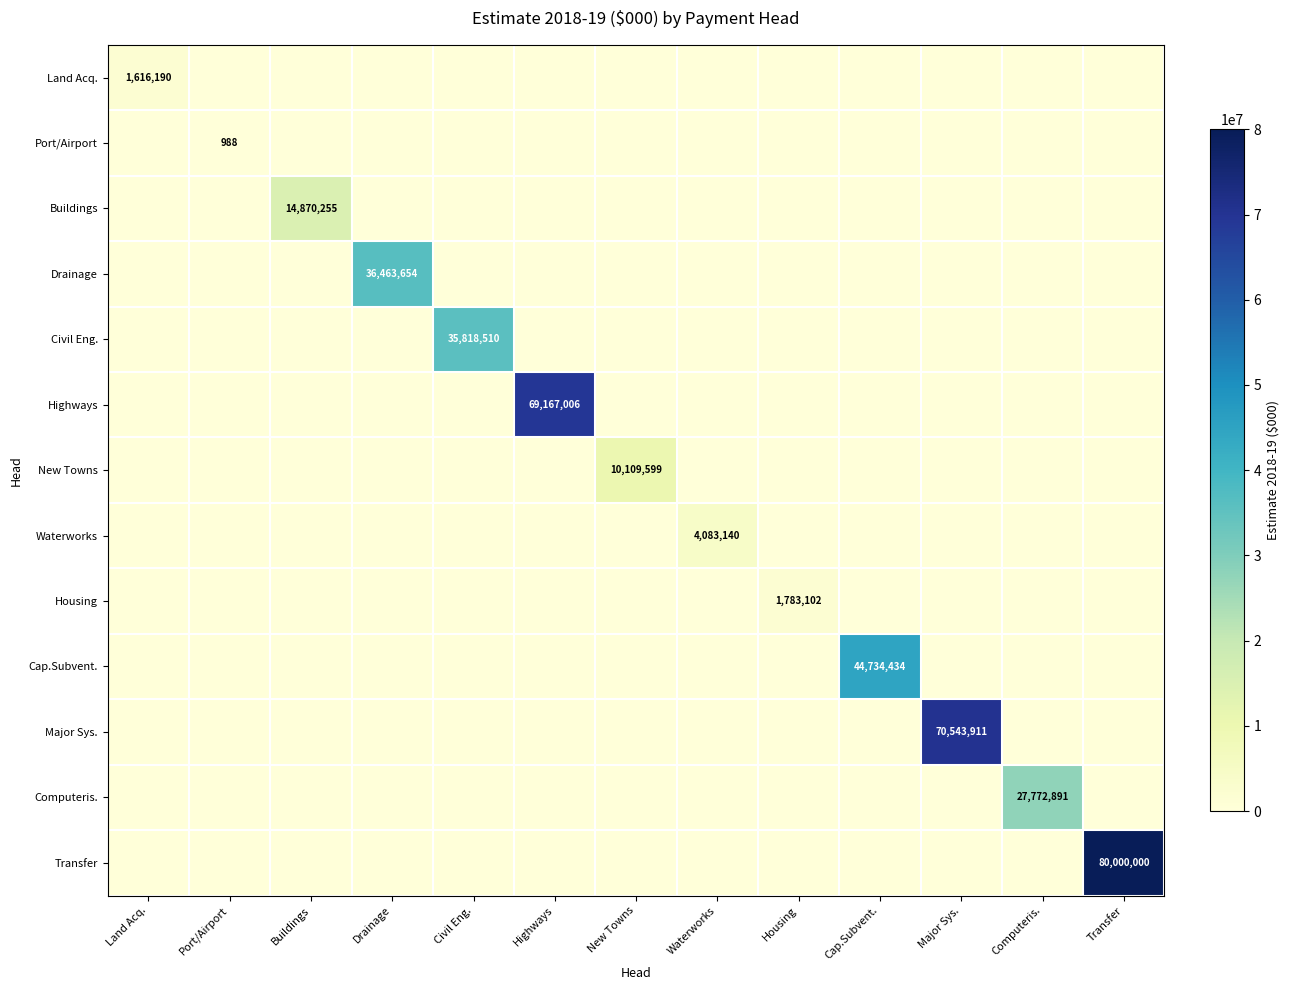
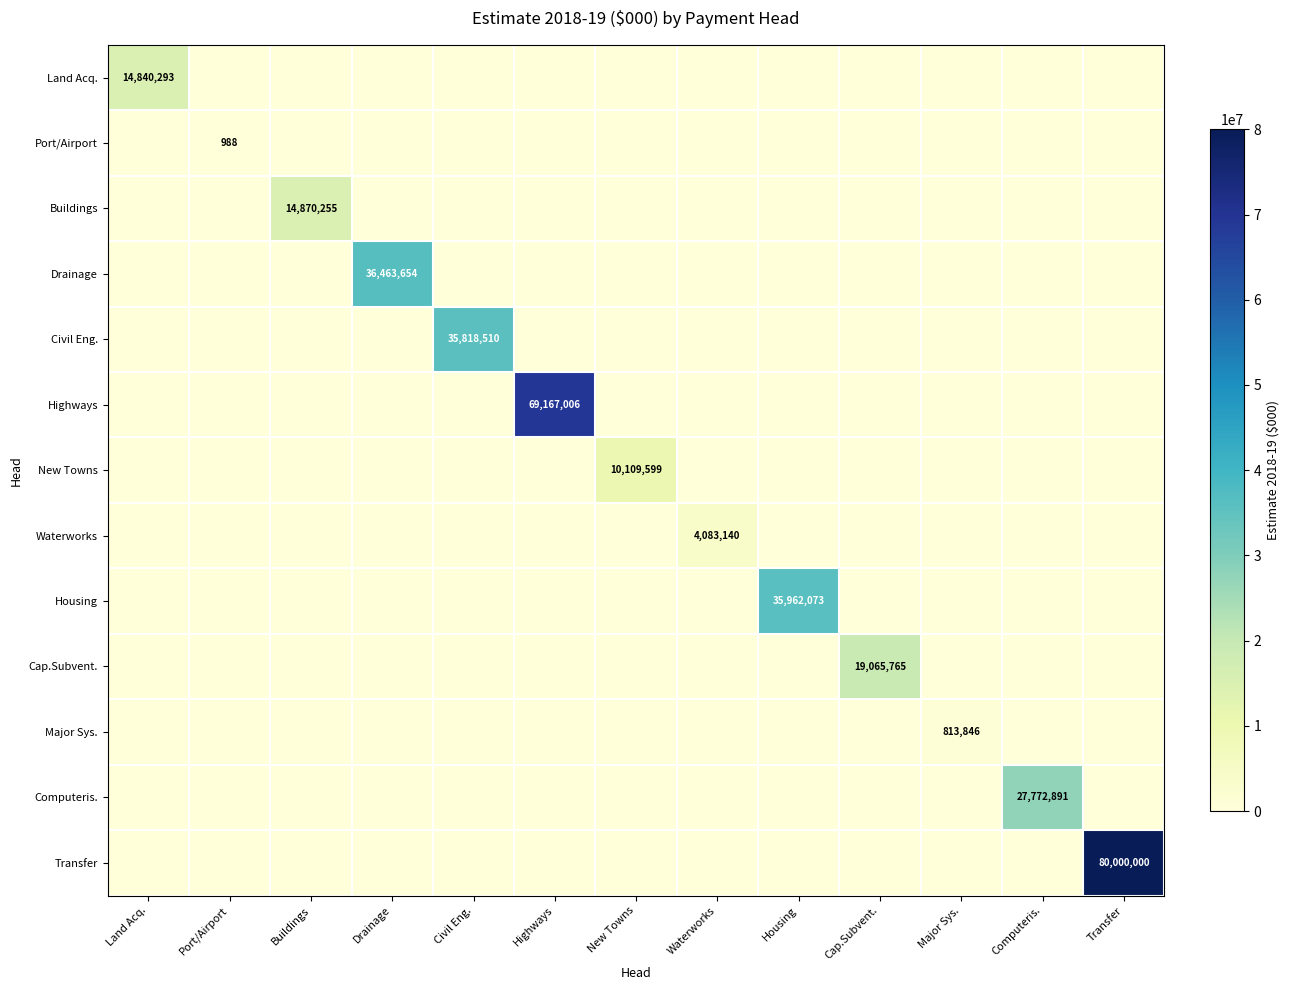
  {
    "Land Acq.": {
-     "Land Acq.": "1,616,190"
+     "Land Acq.": "14,840,293"
    },
    "Port/Airport": {
      "Port/Airport": "988"
    },
    "Buildings": {
      "Buildings": "14,870,255"
    },
    "Drainage": {
      "Drainage": "36,463,654"
    },
    "Civil Eng.": {
      "Civil Eng.": "35,818,510"
    },
    "Highways": {
      "Highways": "69,167,006"
    },
    "New Towns": {
      "New Towns": "10,109,599"
    },
    "Waterworks": {
      "Waterworks": "4,083,140"
    },
    "Housing": {
-     "Housing": "1,783,102"
+     "Housing": "35,962,073"
    },
    "Cap.Subvent.": {
-     "Cap.Subvent.": "44,734,434"
+     "Cap.Subvent.": "19,065,765"
    },
    "Major Sys.": {
-     "Major Sys.": "70,543,911"
+     "Major Sys.": "813,846"
    },
    "Computeris.": {
      "Computeris.": "27,772,891"
    },
    "Transfer": {
      "Transfer": "80,000,000"
    }
  }
